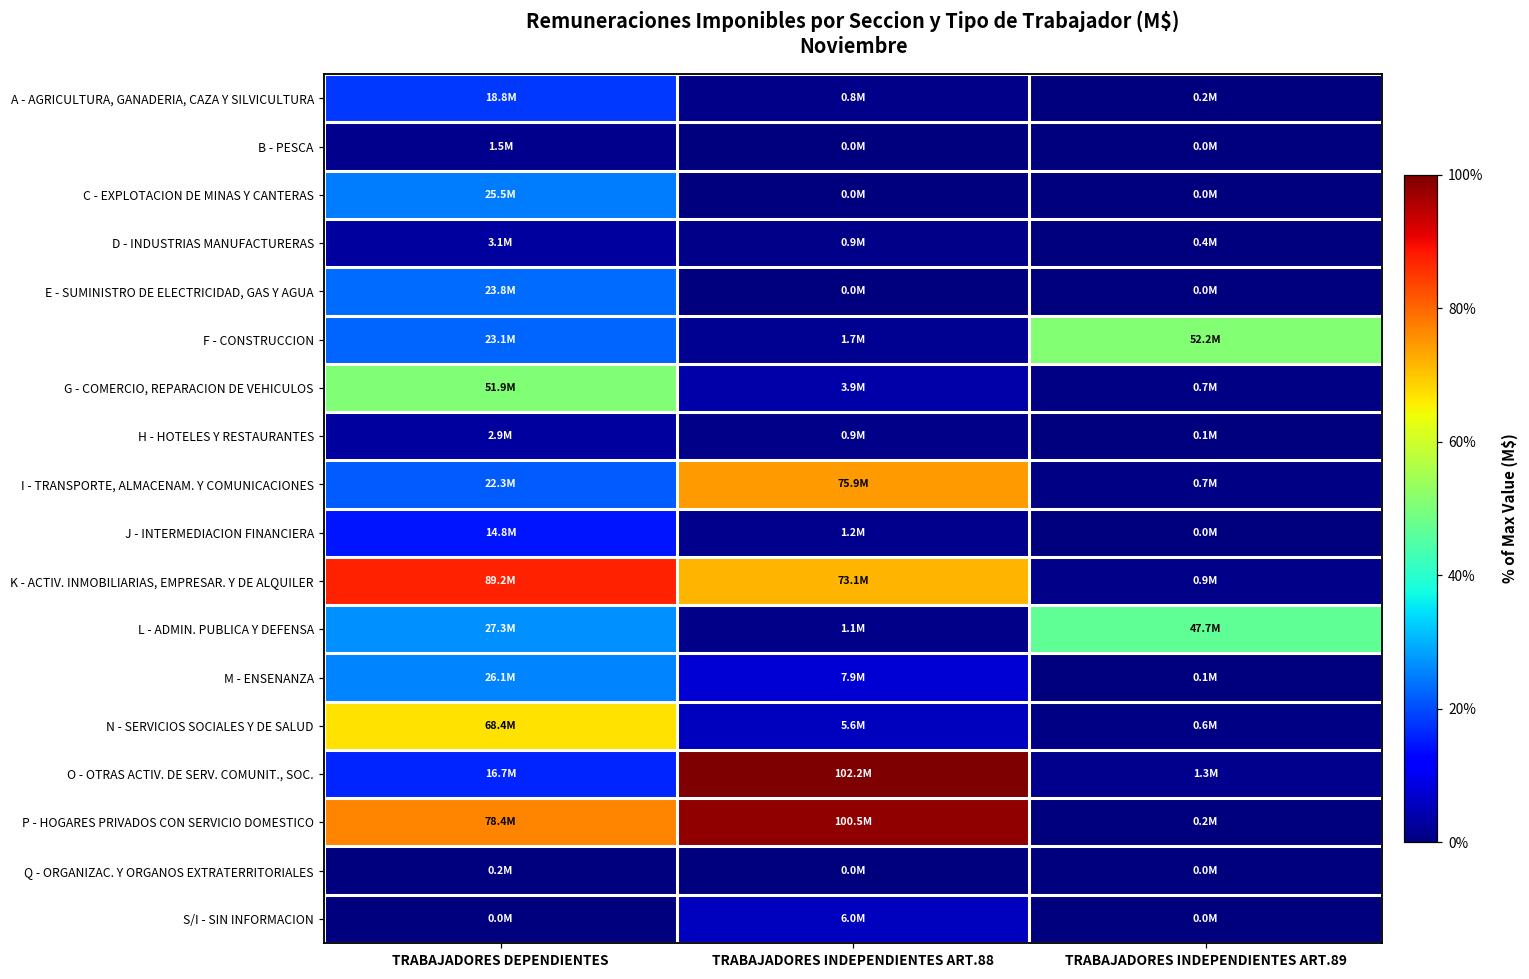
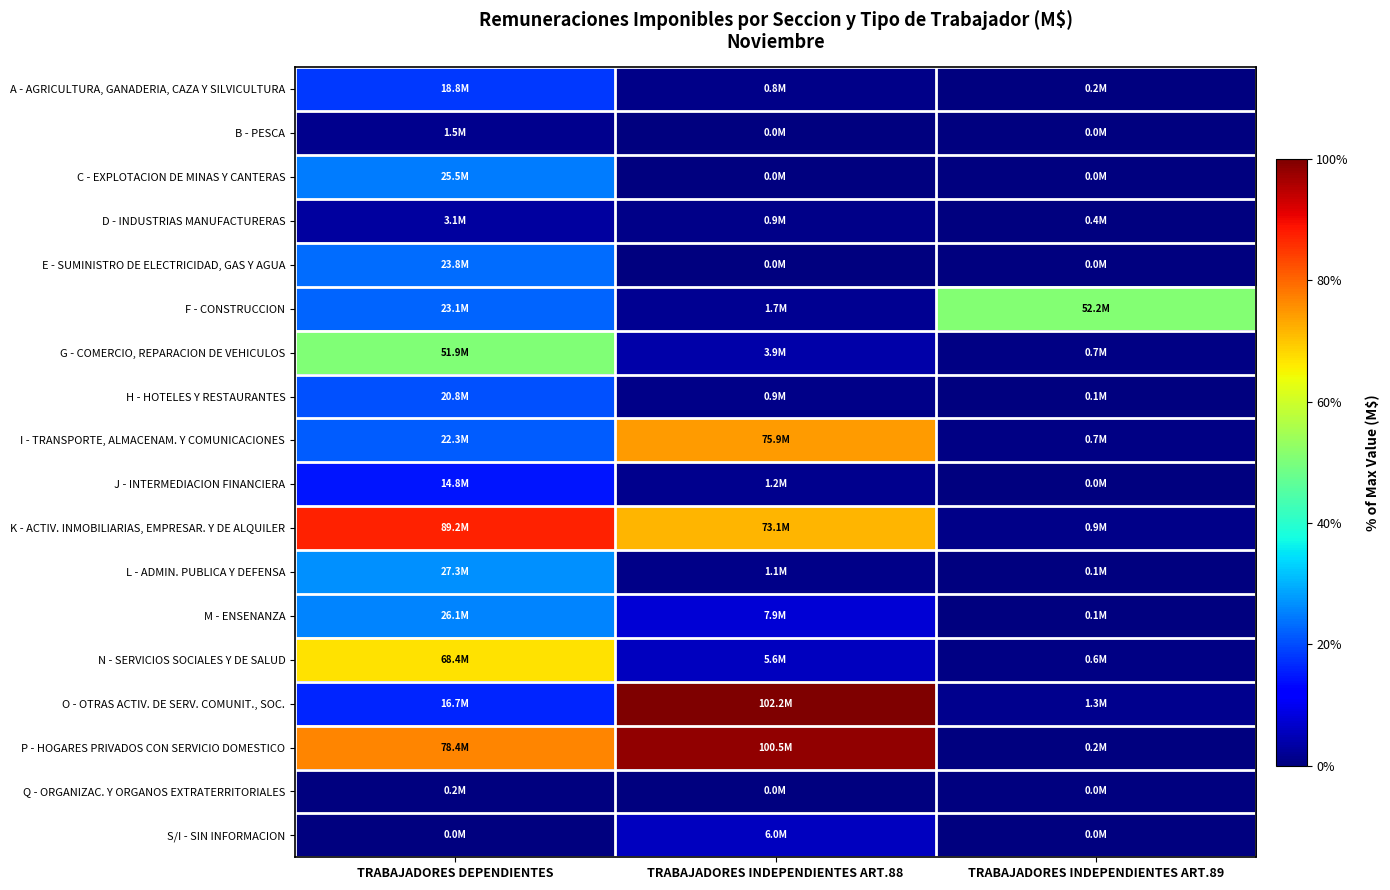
  {
    "A - AGRICULTURA, GANADERIA, CAZA Y SILVICULTURA": {
      "TRABAJADORES DEPENDIENTES": "18.8M",
      "TRABAJADORES INDEPENDIENTES ART.88": "0.8M",
      "TRABAJADORES INDEPENDIENTES ART.89": "0.2M"
    },
    "B - PESCA": {
      "TRABAJADORES DEPENDIENTES": "1.5M",
      "TRABAJADORES INDEPENDIENTES ART.88": "0.0M",
      "TRABAJADORES INDEPENDIENTES ART.89": "0.0M"
    },
    "C - EXPLOTACION DE MINAS Y CANTERAS": {
      "TRABAJADORES DEPENDIENTES": "25.5M",
      "TRABAJADORES INDEPENDIENTES ART.88": "0.0M",
      "TRABAJADORES INDEPENDIENTES ART.89": "0.0M"
    },
    "D - INDUSTRIAS MANUFACTURERAS": {
      "TRABAJADORES DEPENDIENTES": "3.1M",
      "TRABAJADORES INDEPENDIENTES ART.88": "0.9M",
      "TRABAJADORES INDEPENDIENTES ART.89": "0.4M"
    },
    "E - SUMINISTRO DE ELECTRICIDAD, GAS Y AGUA": {
      "TRABAJADORES DEPENDIENTES": "23.8M",
      "TRABAJADORES INDEPENDIENTES ART.88": "0.0M",
      "TRABAJADORES INDEPENDIENTES ART.89": "0.0M"
    },
    "F - CONSTRUCCION": {
      "TRABAJADORES DEPENDIENTES": "23.1M",
      "TRABAJADORES INDEPENDIENTES ART.88": "1.7M",
      "TRABAJADORES INDEPENDIENTES ART.89": "52.2M"
    },
    "G - COMERCIO, REPARACION DE VEHICULOS": {
      "TRABAJADORES DEPENDIENTES": "51.9M",
      "TRABAJADORES INDEPENDIENTES ART.88": "3.9M",
      "TRABAJADORES INDEPENDIENTES ART.89": "0.7M"
    },
    "H - HOTELES Y RESTAURANTES": {
-     "TRABAJADORES DEPENDIENTES": "2.9M",
+     "TRABAJADORES DEPENDIENTES": "20.8M",
      "TRABAJADORES INDEPENDIENTES ART.88": "0.9M",
      "TRABAJADORES INDEPENDIENTES ART.89": "0.1M"
    },
    "I - TRANSPORTE, ALMACENAM. Y COMUNICACIONES": {
      "TRABAJADORES DEPENDIENTES": "22.3M",
      "TRABAJADORES INDEPENDIENTES ART.88": "75.9M",
      "TRABAJADORES INDEPENDIENTES ART.89": "0.7M"
    },
    "J - INTERMEDIACION FINANCIERA": {
      "TRABAJADORES DEPENDIENTES": "14.8M",
      "TRABAJADORES INDEPENDIENTES ART.88": "1.2M",
      "TRABAJADORES INDEPENDIENTES ART.89": "0.0M"
    },
    "K - ACTIV. INMOBILIARIAS, EMPRESAR. Y DE ALQUILER": {
      "TRABAJADORES DEPENDIENTES": "89.2M",
      "TRABAJADORES INDEPENDIENTES ART.88": "73.1M",
      "TRABAJADORES INDEPENDIENTES ART.89": "0.9M"
    },
    "L - ADMIN. PUBLICA Y DEFENSA": {
      "TRABAJADORES DEPENDIENTES": "27.3M",
      "TRABAJADORES INDEPENDIENTES ART.88": "1.1M",
-     "TRABAJADORES INDEPENDIENTES ART.89": "47.7M"
+     "TRABAJADORES INDEPENDIENTES ART.89": "0.1M"
    },
    "M - ENSENANZA": {
      "TRABAJADORES DEPENDIENTES": "26.1M",
      "TRABAJADORES INDEPENDIENTES ART.88": "7.9M",
      "TRABAJADORES INDEPENDIENTES ART.89": "0.1M"
    },
    "N - SERVICIOS SOCIALES Y DE SALUD": {
      "TRABAJADORES DEPENDIENTES": "68.4M",
      "TRABAJADORES INDEPENDIENTES ART.88": "5.6M",
      "TRABAJADORES INDEPENDIENTES ART.89": "0.6M"
    },
    "O - OTRAS ACTIV. DE SERV. COMUNIT., SOC.": {
      "TRABAJADORES DEPENDIENTES": "16.7M",
      "TRABAJADORES INDEPENDIENTES ART.88": "102.2M",
      "TRABAJADORES INDEPENDIENTES ART.89": "1.3M"
    },
    "P - HOGARES PRIVADOS CON SERVICIO DOMESTICO": {
      "TRABAJADORES DEPENDIENTES": "78.4M",
      "TRABAJADORES INDEPENDIENTES ART.88": "100.5M",
      "TRABAJADORES INDEPENDIENTES ART.89": "0.2M"
    },
    "Q - ORGANIZAC. Y ORGANOS EXTRATERRITORIALES": {
      "TRABAJADORES DEPENDIENTES": "0.2M",
      "TRABAJADORES INDEPENDIENTES ART.88": "0.0M",
      "TRABAJADORES INDEPENDIENTES ART.89": "0.0M"
    },
    "S/I - SIN INFORMACION": {
      "TRABAJADORES DEPENDIENTES": "0.0M",
      "TRABAJADORES INDEPENDIENTES ART.88": "6.0M",
      "TRABAJADORES INDEPENDIENTES ART.89": "0.0M"
    }
  }
